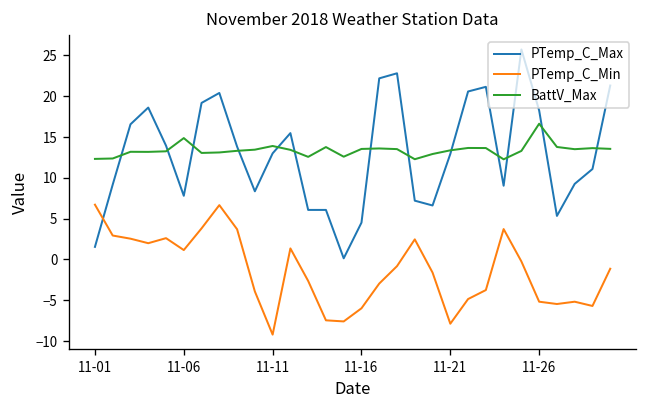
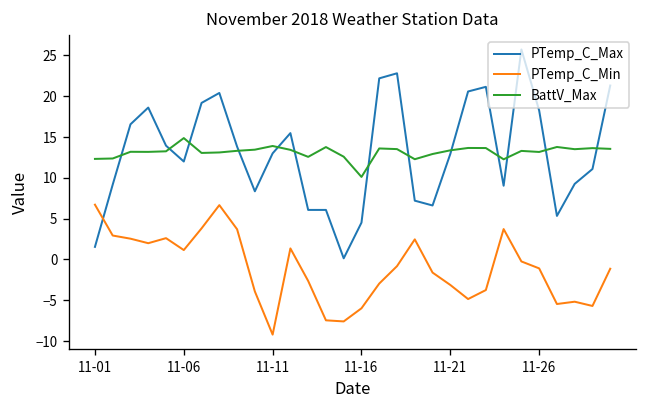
  {
    "PTemp_C_Max": {
      "11-01": 2,
-     "11-06": 8,
+     "11-06": 12,
      "11-11": 13,
      "11-16": 5,
      "11-21": 13,
      "11-26": 18
    },
    "PTemp_C_Min": {
      "11-01": 7,
      "11-06": 1,
      "11-11": -9,
      "11-16": -6,
-     "11-21": -8,
-     "11-26": -5
+     "11-21": -3,
+     "11-26": -1
    },
    "BattV_Max": {
      "11-01": 12,
      "11-06": 15,
      "11-11": 14,
-     "11-16": 14,
+     "11-16": 10,
      "11-21": 13,
-     "11-26": 17
+     "11-26": 13
    }
  }
